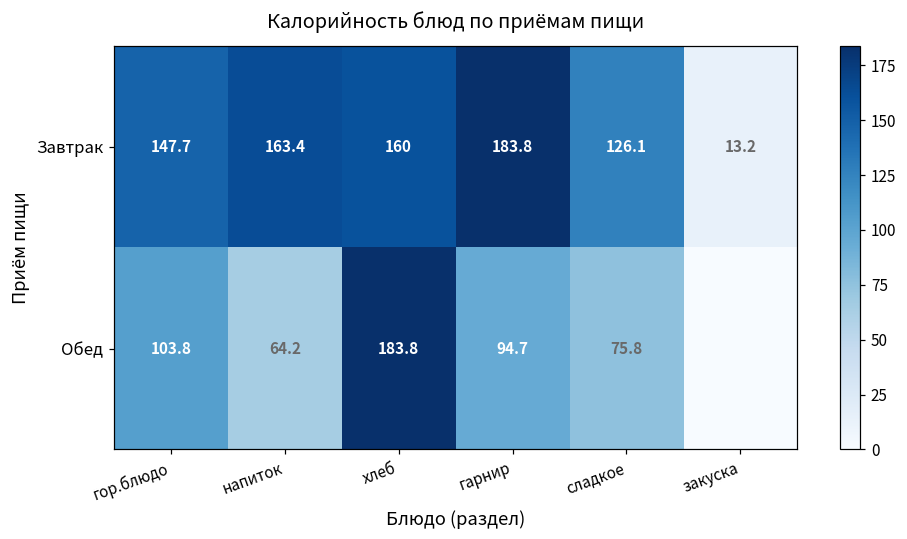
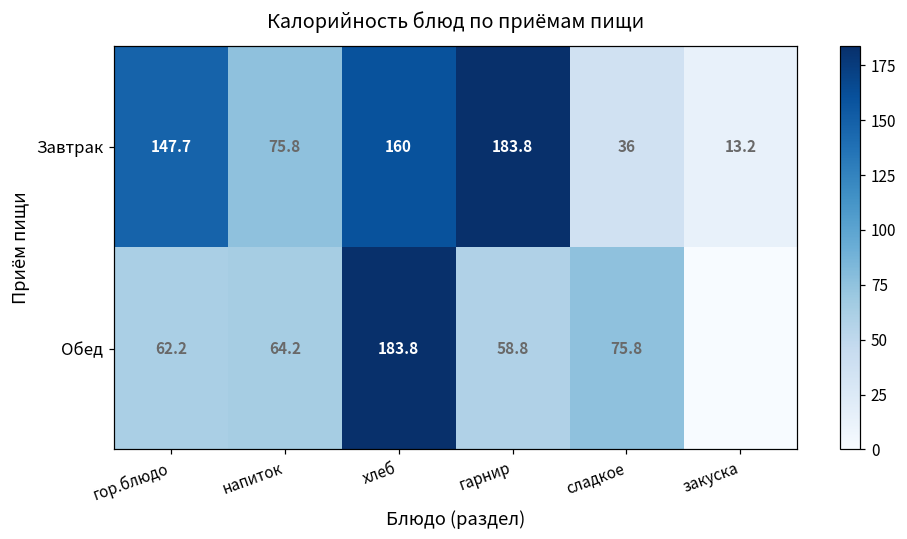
  {
    "Завтрак": {
      "гор.блюдо": 147.7,
-     "напиток": 163.4,
+     "напиток": 75.8,
      "хлеб": 160,
      "гарнир": 183.8,
-     "сладкое": 126.1,
+     "сладкое": 36,
      "закуска": 13.2
    },
    "Обед": {
-     "гор.блюдо": 103.8,
+     "гор.блюдо": 62.2,
      "напиток": 64.2,
      "хлеб": 183.8,
-     "гарнир": 94.7,
+     "гарнир": 58.8,
      "сладкое": 75.8
    }
  }
